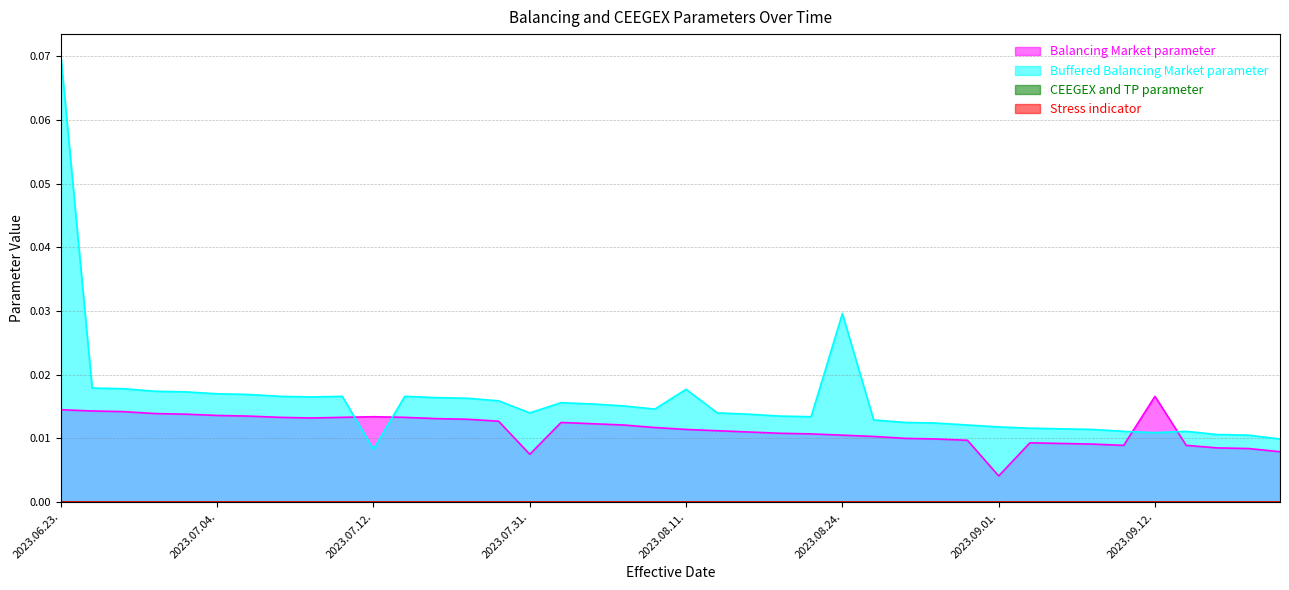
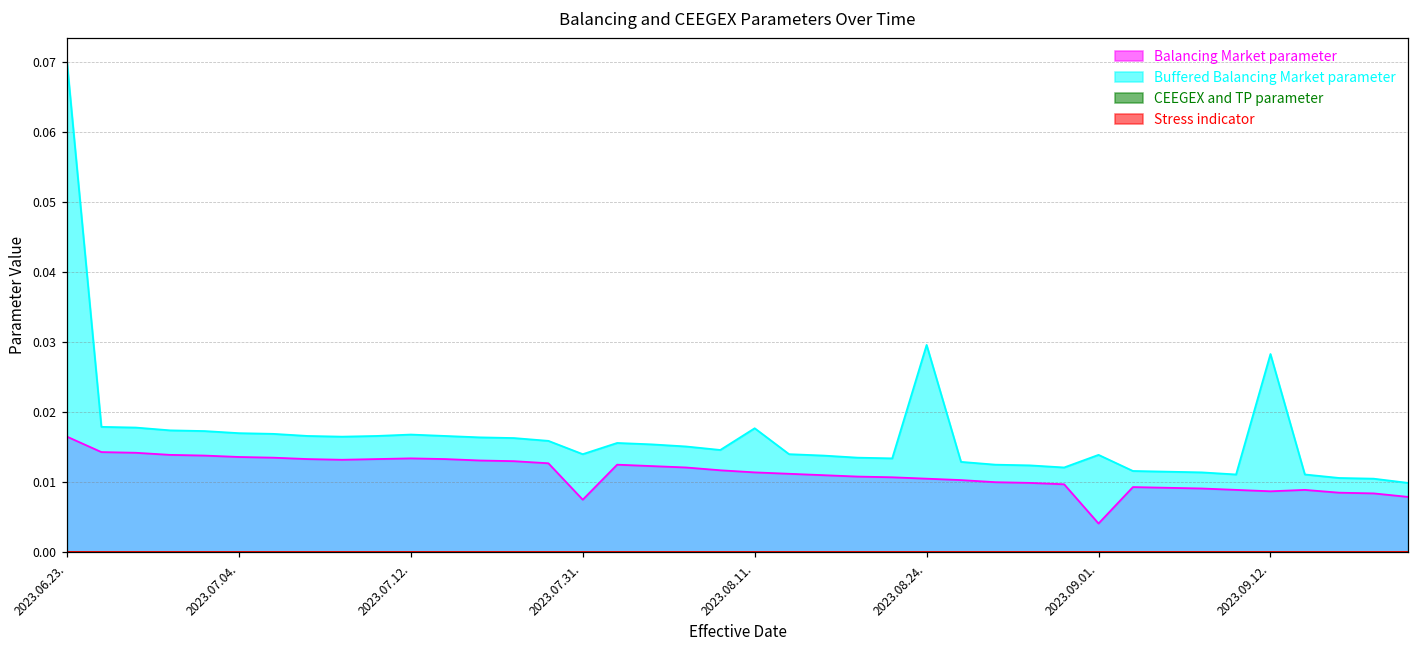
  {
    "Balancing Market parameter": {
-     "2023.06.23.": 0.015,
+     "2023.06.23.": 0.017,
      "2023.07.04.": 0.014,
      "2023.07.12.": 0.013,
      "2023.07.31.": 0.008,
      "2023.08.11.": 0.011,
      "2023.08.24.": 0.011,
      "2023.09.01.": 0.004,
-     "2023.09.12.": 0.017
+     "2023.09.12.": 0.009
    },
    "Buffered Balancing Market parameter": {
      "2023.06.23.": 0.070,
      "2023.07.04.": 0.017,
-     "2023.07.12.": 0.008,
+     "2023.07.12.": 0.017,
      "2023.07.31.": 0.014,
      "2023.08.11.": 0.018,
      "2023.08.24.": 0.030,
-     "2023.09.01.": 0.012,
-     "2023.09.12.": 0.011
+     "2023.09.01.": 0.014,
+     "2023.09.12.": 0.028
    },
    "Stress indicator": {
      "2023.06.23.": 0.000,
      "2023.07.04.": 0.000,
      "2023.07.12.": 0.000,
      "2023.07.31.": 0.000,
      "2023.08.11.": 0.000,
      "2023.08.24.": 0.000,
      "2023.09.01.": 0.000,
      "2023.09.12.": 0.000
    }
  }
